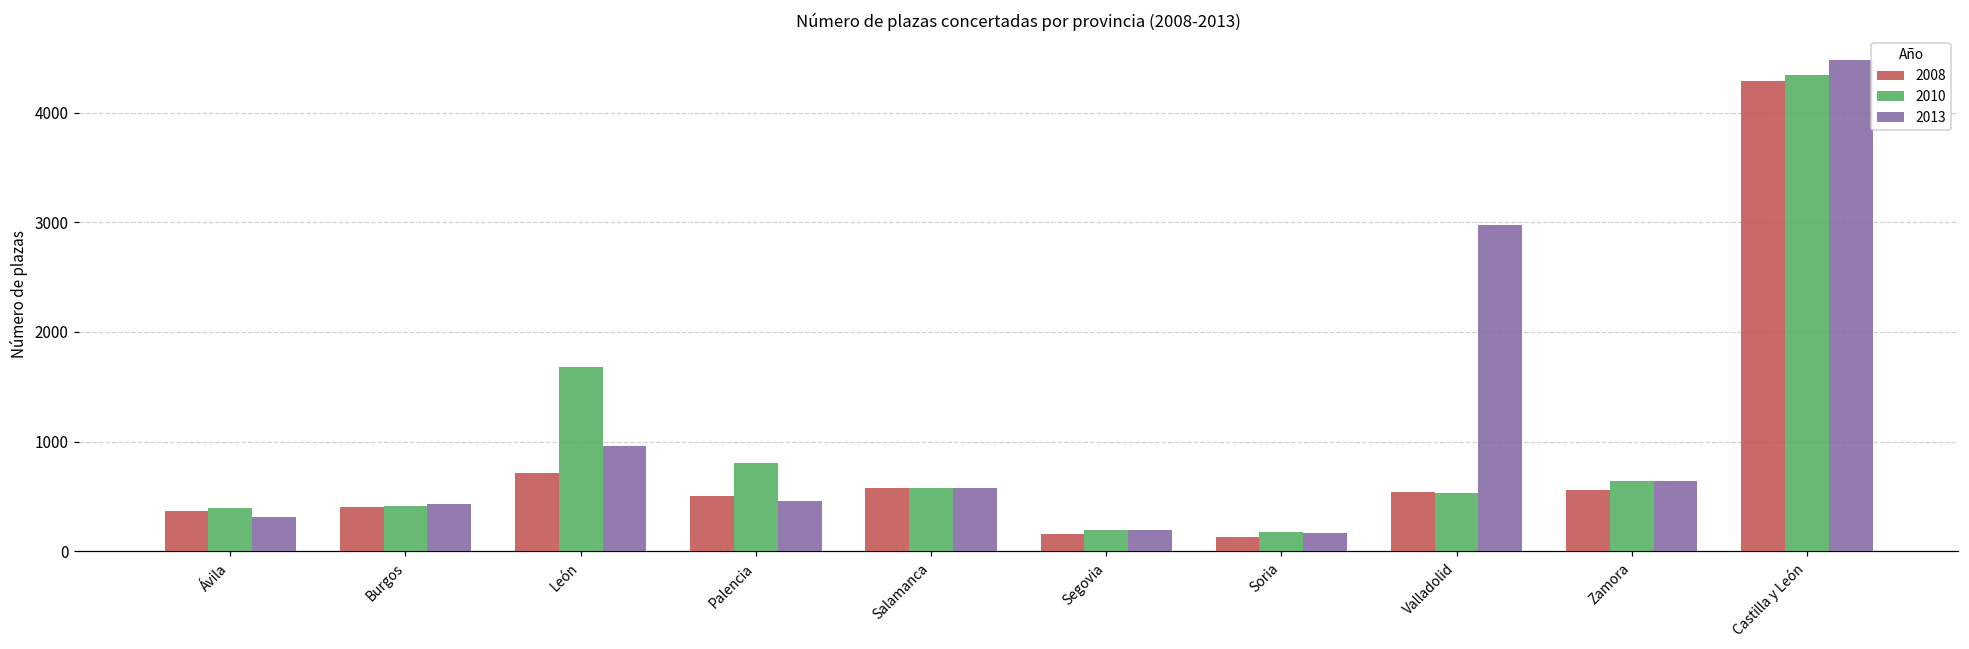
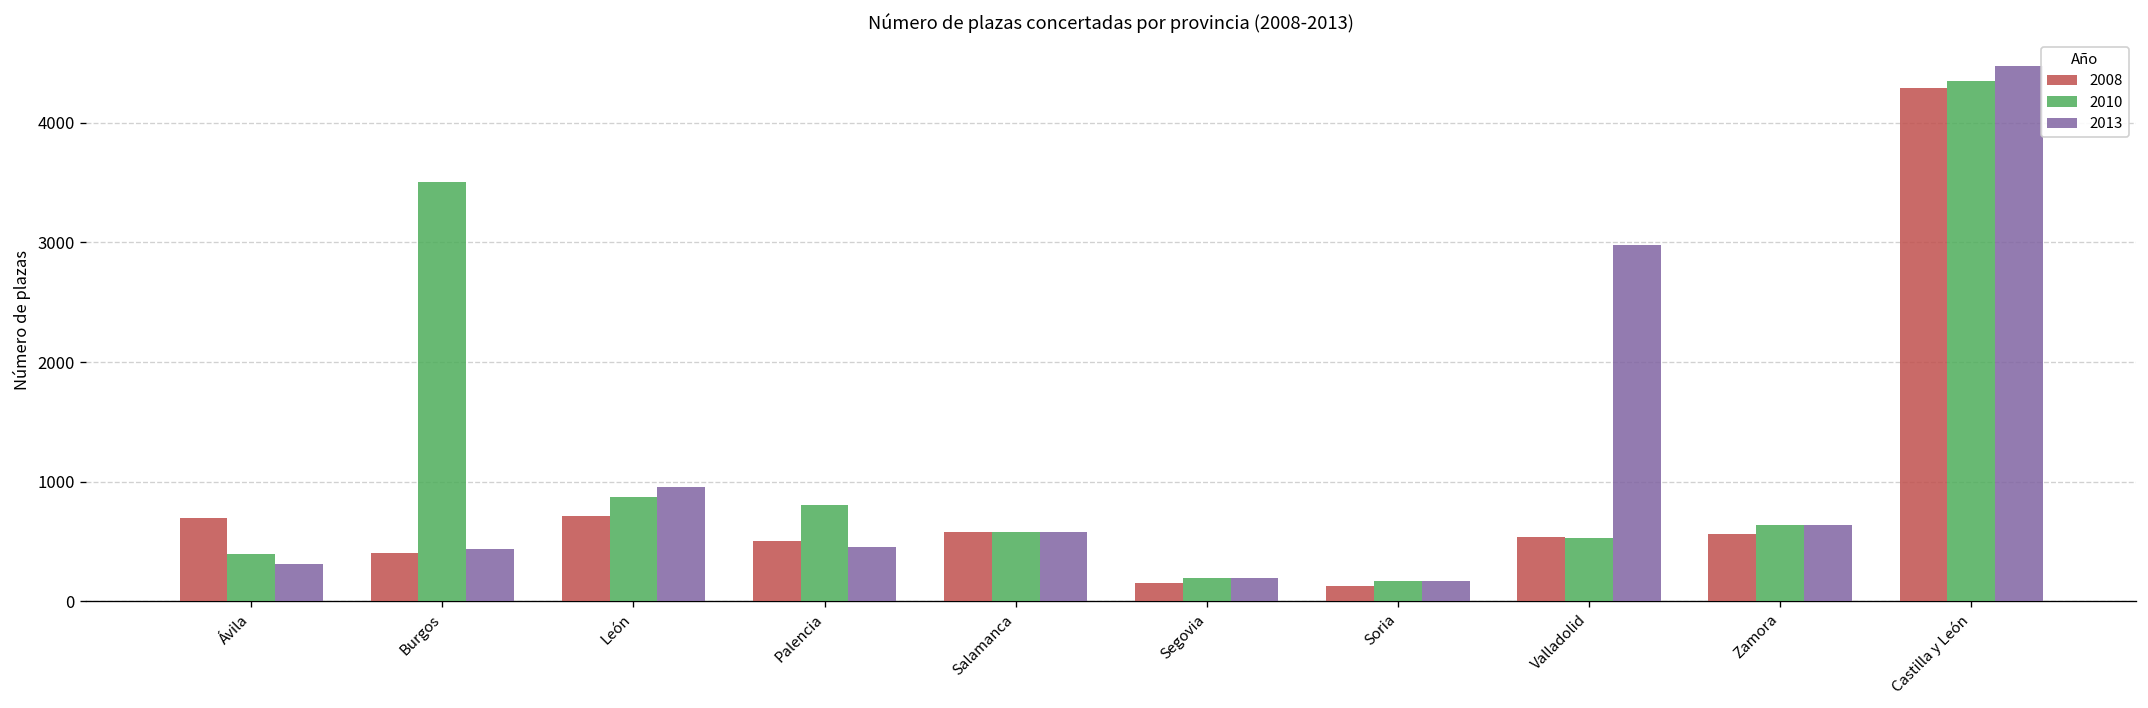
  {
    "2008": {
-     "Ávila": 400,
+     "Ávila": 700,
      "Burgos": 400,
      "León": 700,
      "Palencia": 500,
      "Salamanca": 600,
      "Segovia": 200,
      "Soria": 100,
      "Valladolid": 500,
      "Zamora": 600,
      "Castilla y León": 4300
    },
    "2010": {
      "Ávila": 400,
-     "Burgos": 400,
-     "León": 1700,
+     "Burgos": 3500,
+     "León": 900,
      "Palencia": 800,
      "Salamanca": 600,
      "Segovia": 200,
      "Soria": 200,
      "Valladolid": 500,
      "Zamora": 600,
      "Castilla y León": 4300
    },
    "2013": {
      "Ávila": 300,
      "Burgos": 400,
      "León": 1000,
      "Palencia": 500,
      "Salamanca": 600,
      "Segovia": 200,
      "Soria": 200,
      "Valladolid": 3000,
      "Zamora": 600,
      "Castilla y León": 4500
    }
  }
